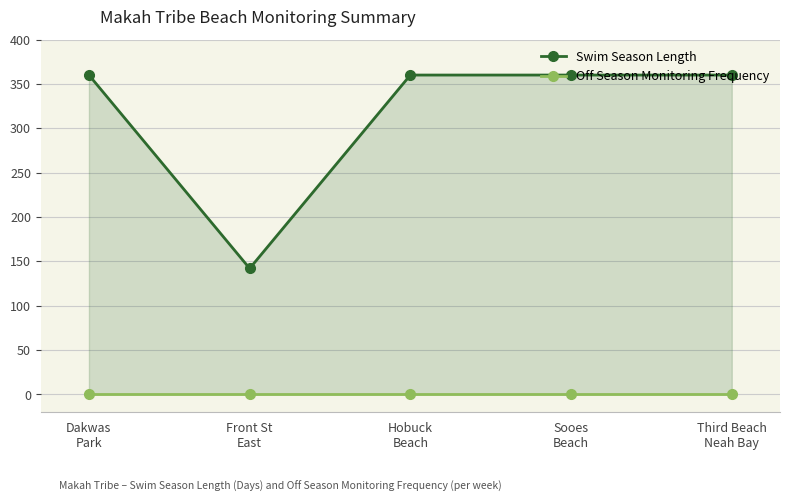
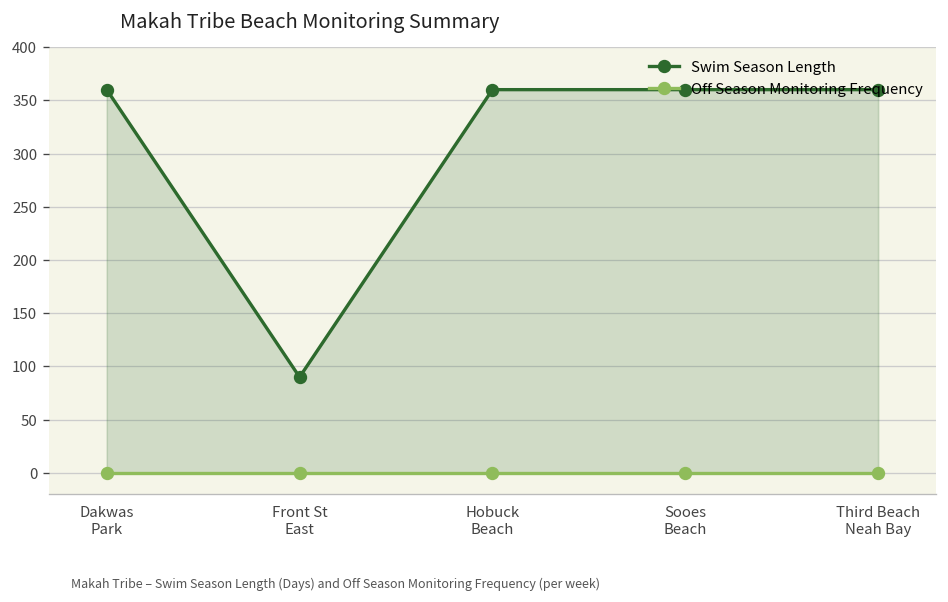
  {
    "Swim Season Length": {
      "Dakwas Park": 360,
-     "Front St East": 140,
+     "Front St East": 90,
      "Hobuck Beach": 360,
      "Sooes Beach": 360,
      "Third Beach Neah Bay": 360
    },
    "Off Season Monitoring Frequency": {
      "Dakwas Park": 0,
      "Front St East": 0,
      "Hobuck Beach": 0,
      "Sooes Beach": 0,
      "Third Beach Neah Bay": 0
    }
  }
